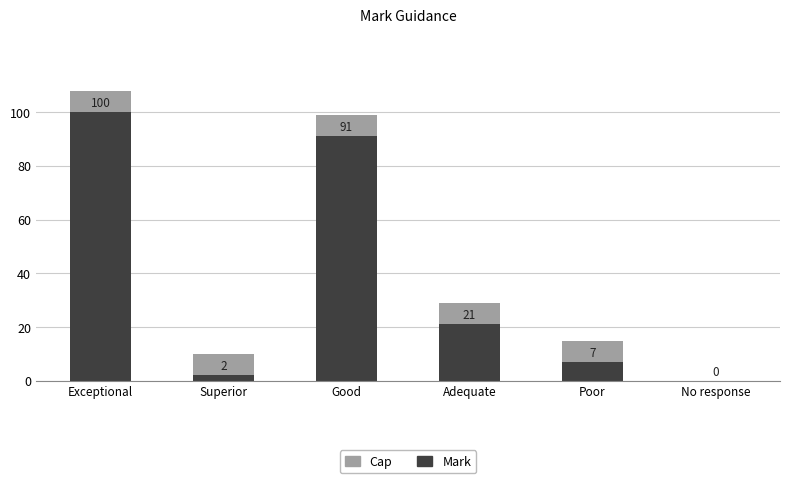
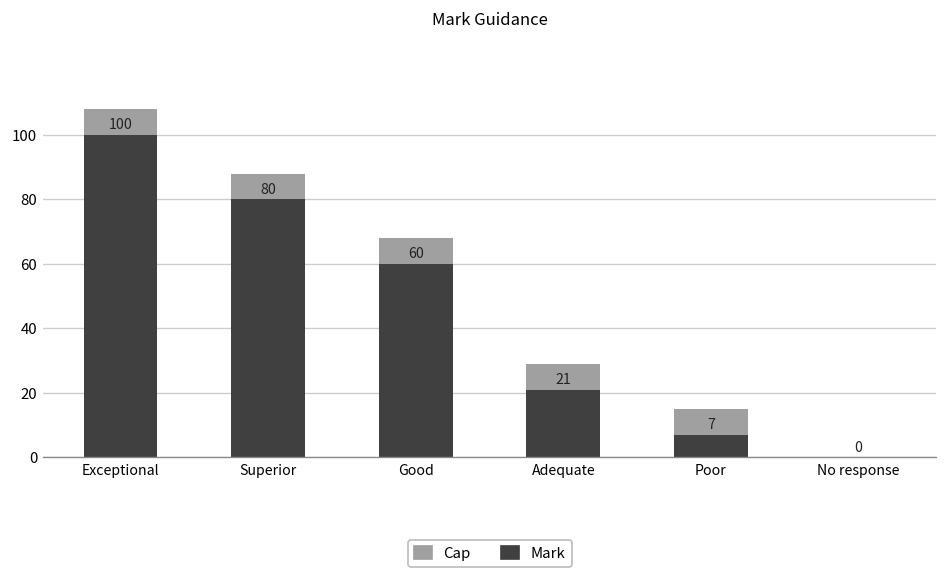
  {
    "Mark": {
      "Exceptional": 100,
-     "Superior": 2,
-     "Good": 91,
+     "Superior": 80,
+     "Good": 60,
      "Adequate": 21,
      "Poor": 7,
      "No response": 0
    },
    "Cap": {
      "No response": 0
    }
  }
